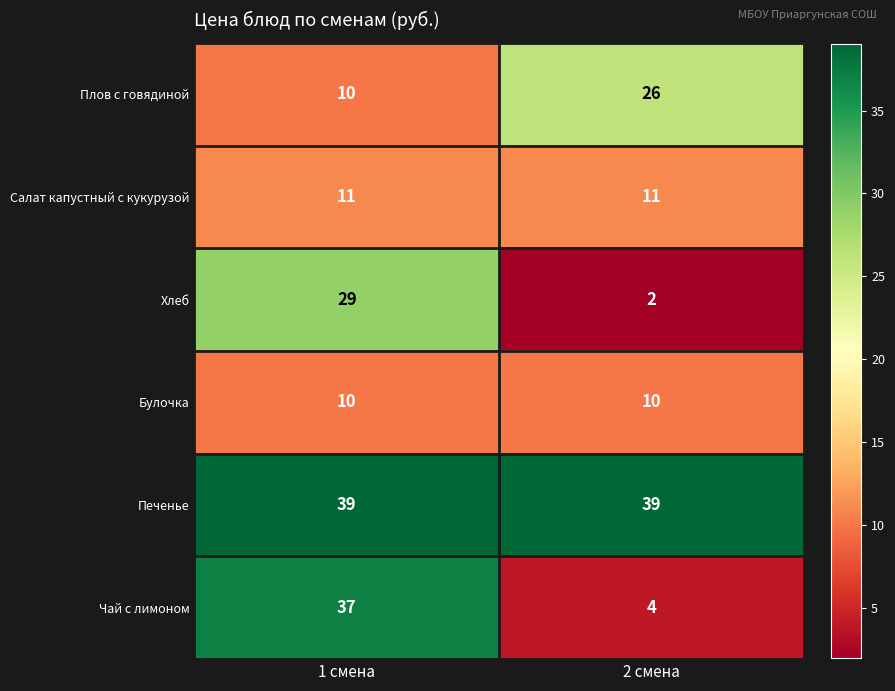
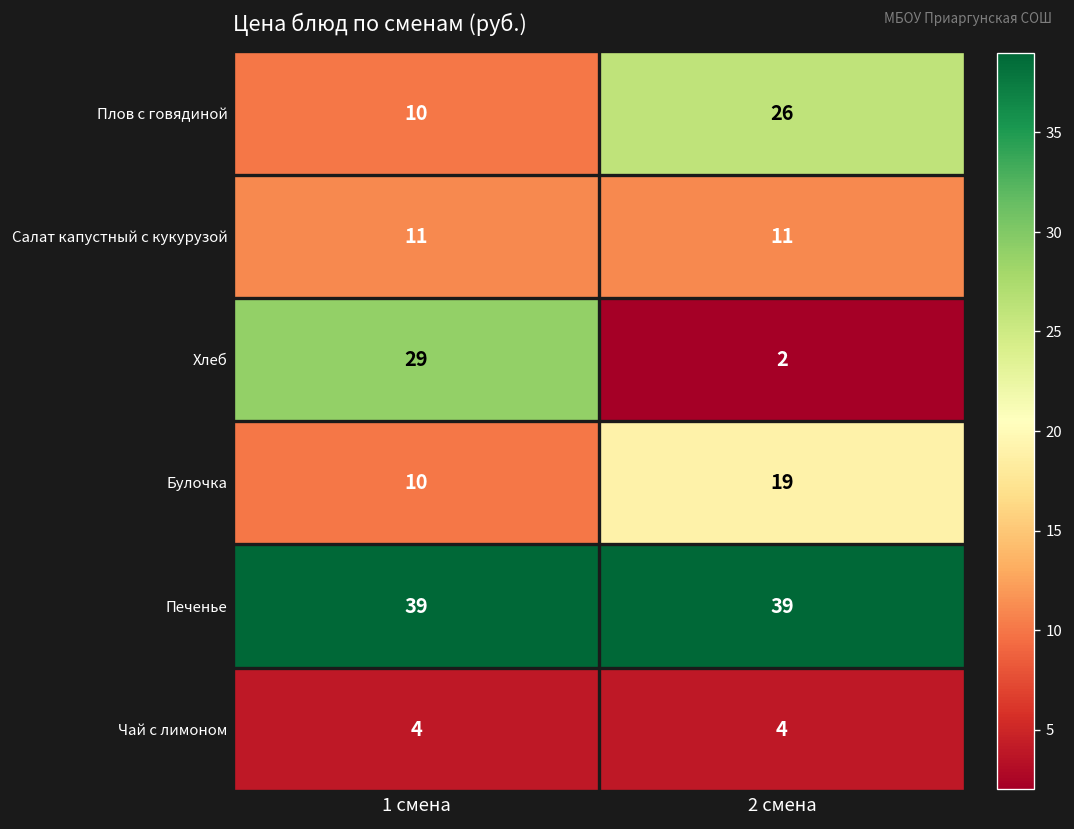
  {
    "Плов с говядиной": {
      "1 смена": 10,
      "2 смена": 26
    },
    "Салат капустный с кукурузой": {
      "1 смена": 11,
      "2 смена": 11
    },
    "Хлеб": {
      "1 смена": 29,
      "2 смена": 2
    },
    "Булочка": {
      "1 смена": 10,
-     "2 смена": 10
+     "2 смена": 19
    },
    "Печенье": {
      "1 смена": 39,
      "2 смена": 39
    },
    "Чай с лимоном": {
-     "1 смена": 37,
+     "1 смена": 4,
      "2 смена": 4
    }
  }
